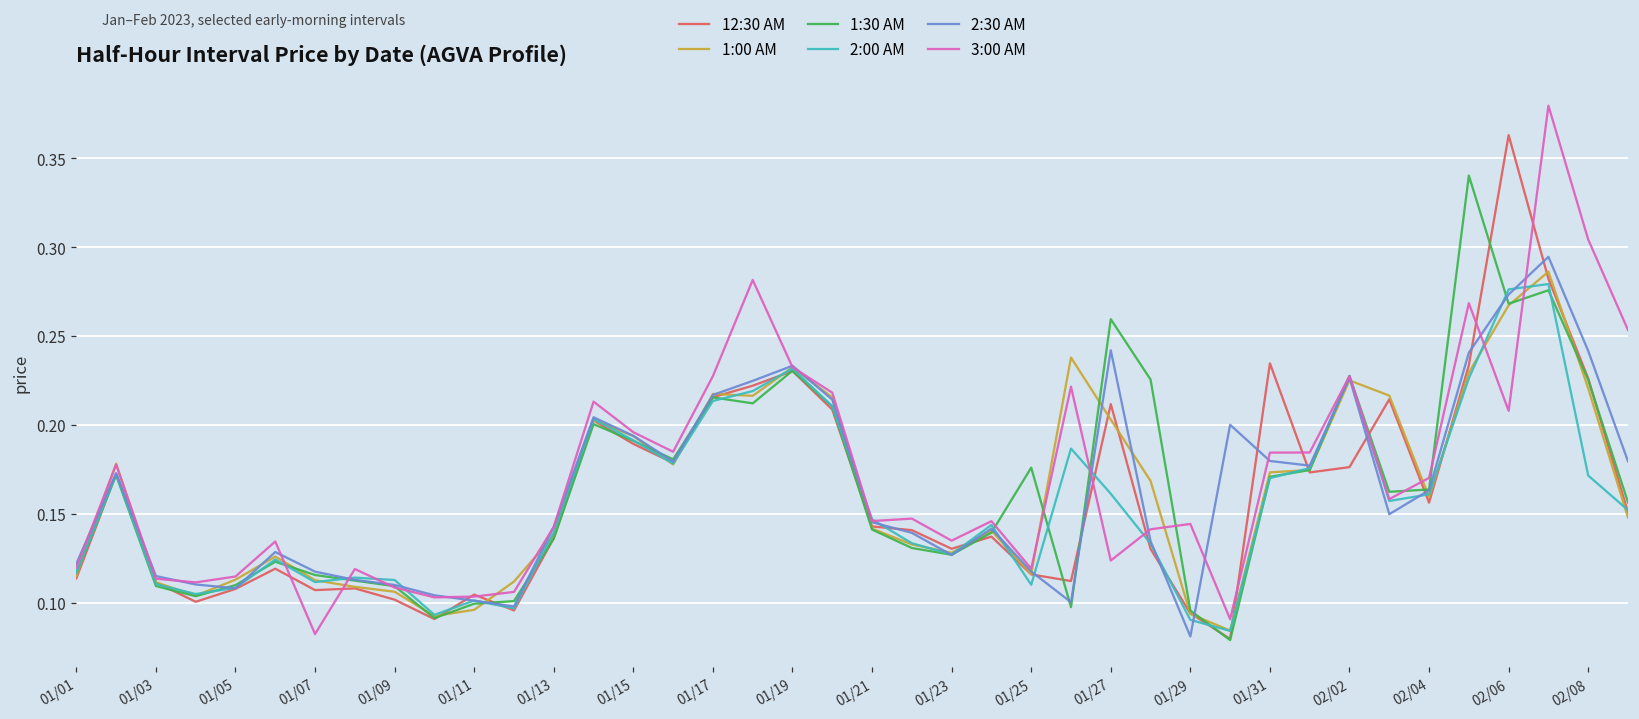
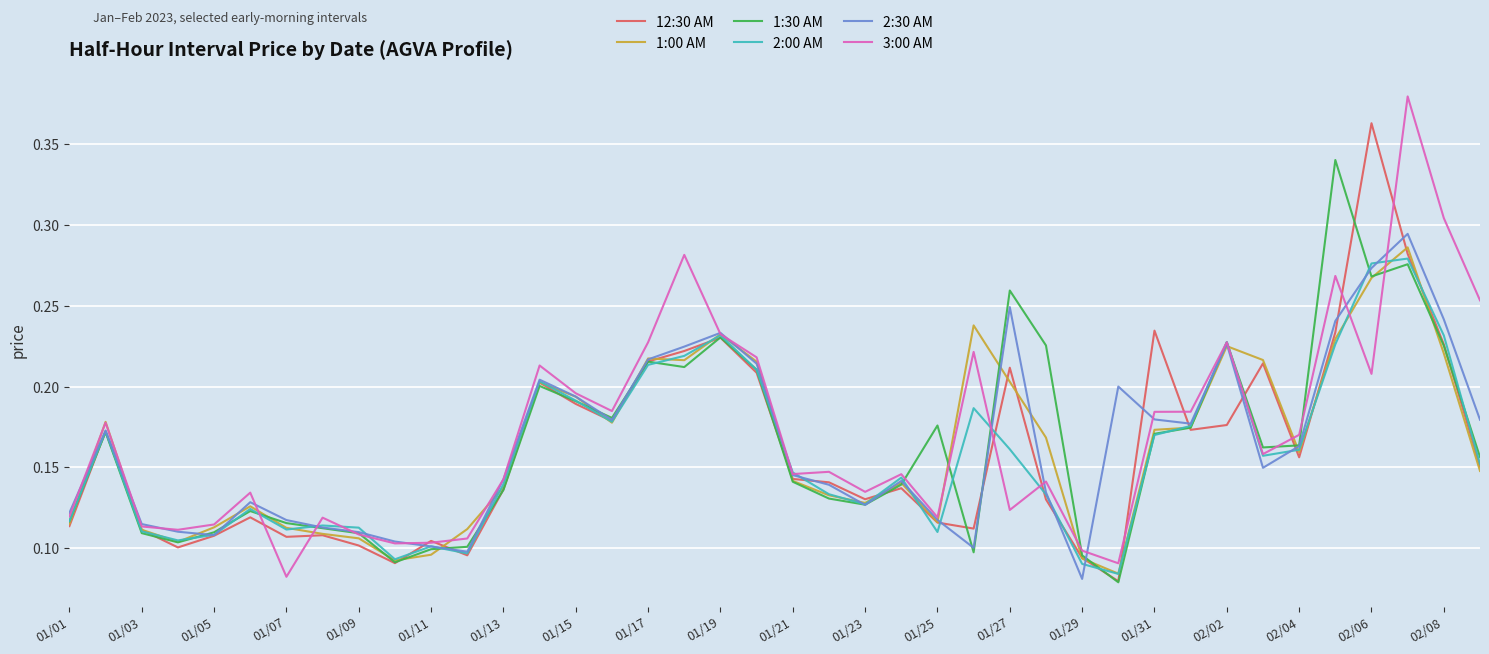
  {
    "12:30 AM": {
      "01/07": 0.107,
      "01/09": 0.102,
      "01/15": 0.189,
      "01/23": 0.130,
      "01/27": 0.212,
      "01/31": 0.235,
      "02/02": 0.176,
      "02/04": 0.156,
      "02/06": 0.363
    },
    "1:00 AM": {
      "01/05": 0.113,
      "01/09": 0.106,
      "01/11": 0.096,
      "01/27": 0.203,
      "01/31": 0.173,
      "02/08": 0.221
    },
    "1:30 AM": {
      "01/07": 0.116,
      "01/11": 0.099,
      "01/25": 0.176,
      "01/27": 0.260
    },
    "2:00 AM": {
      "01/09": 0.113,
      "01/13": 0.140,
      "01/17": 0.213,
      "01/25": 0.110,
      "01/27": 0.161,
      "01/29": 0.090,
      "02/06": 0.276,
-     "02/08": 0.172
+     "02/08": 0.232
    },
    "2:30 AM": {
      "01/01": 0.122,
      "01/07": 0.117,
-     "01/27": 0.242,
+     "01/27": 0.249,
      "01/29": 0.081,
      "01/31": 0.180,
      "02/06": 0.273,
      "02/08": 0.242
    },
    "3:00 AM": {
      "01/01": 0.120,
      "01/05": 0.115,
      "01/07": 0.082,
      "01/15": 0.196,
      "01/17": 0.227,
      "01/23": 0.135,
      "01/25": 0.119,
      "01/27": 0.124,
-     "01/29": 0.144,
+     "01/29": 0.099,
      "01/31": 0.184,
      "02/04": 0.170,
      "02/06": 0.208,
      "02/08": 0.304
    }
  }
